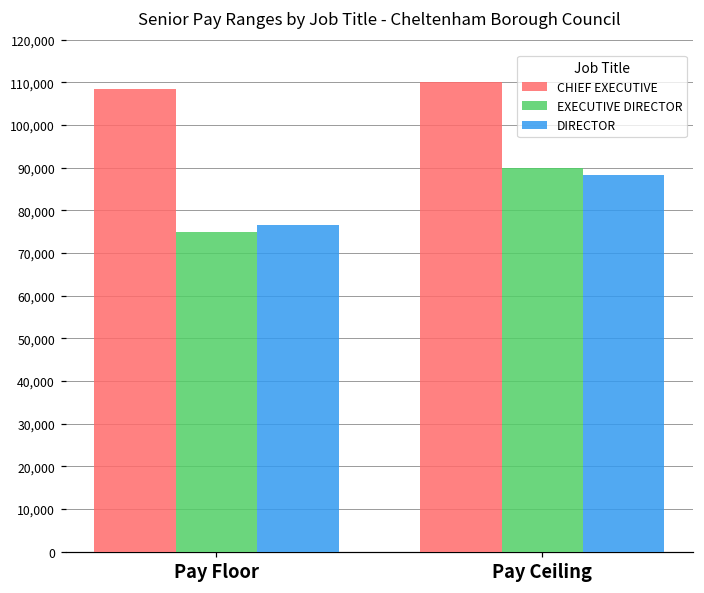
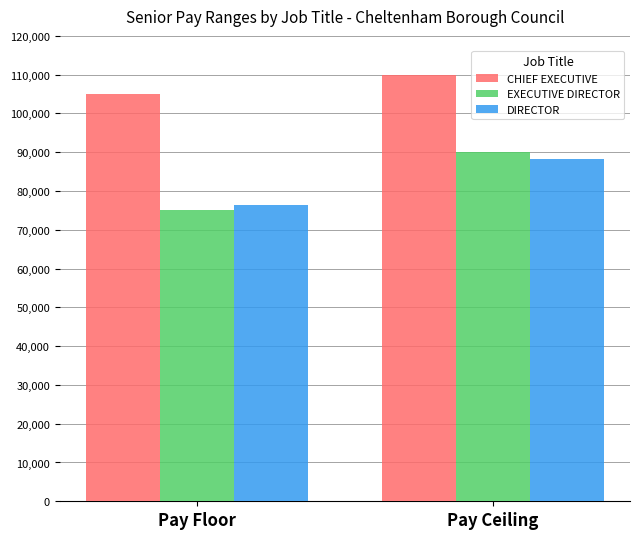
  {
    "CHIEF EXECUTIVE": {
-     "Pay Floor": "108,000",
+     "Pay Floor": "105,000",
      "Pay Ceiling": "110,000"
    },
    "EXECUTIVE DIRECTOR": {
      "Pay Floor": "75,000",
      "Pay Ceiling": "90,000"
    },
    "DIRECTOR": {
      "Pay Floor": "76,000",
      "Pay Ceiling": "88,000"
    }
  }
